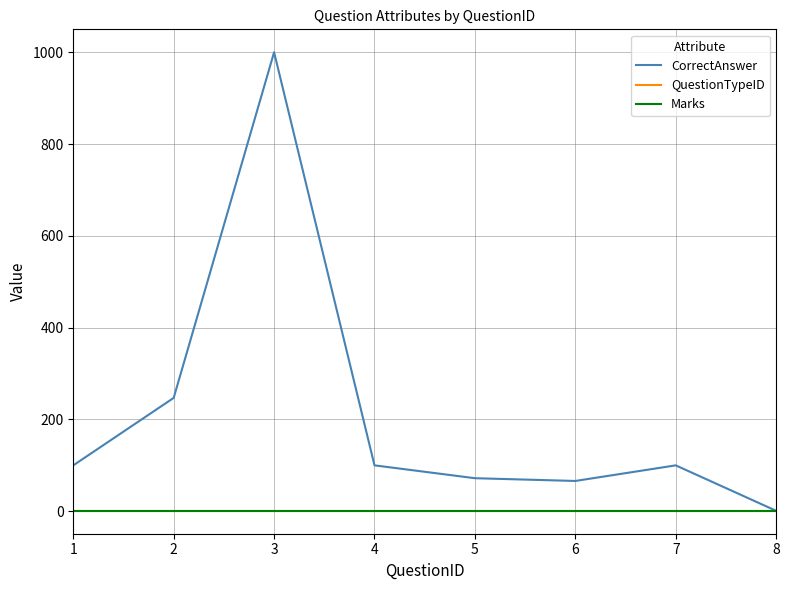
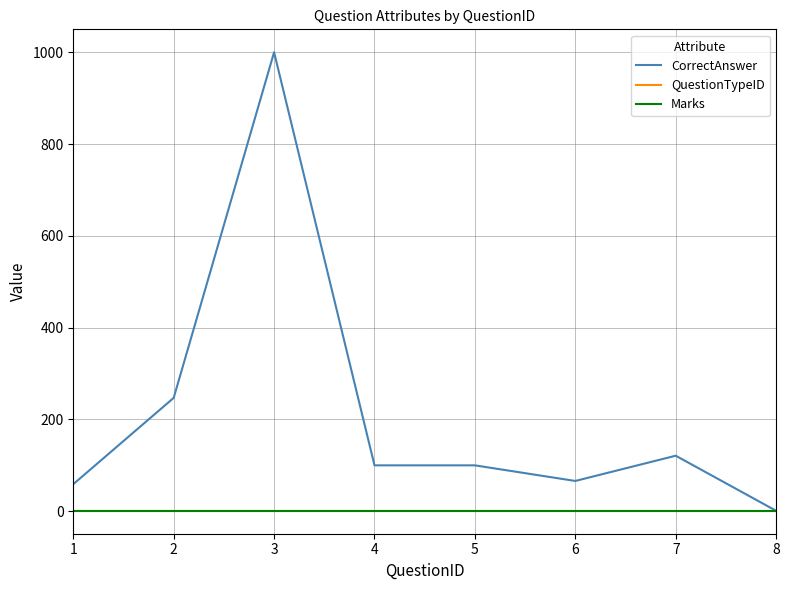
  {
    "CorrectAnswer": {
-     "1": 100,
+     "1": 60,
      "2": 250,
      "3": 1000,
      "4": 100,
-     "5": 70,
+     "5": 100,
      "6": 70,
-     "7": 100
+     "7": 120
    },
    "Marks": {
      "1": 0,
      "2": 0,
      "3": 0,
      "4": 0,
      "5": 0,
      "6": 0,
      "7": 0
    }
  }
